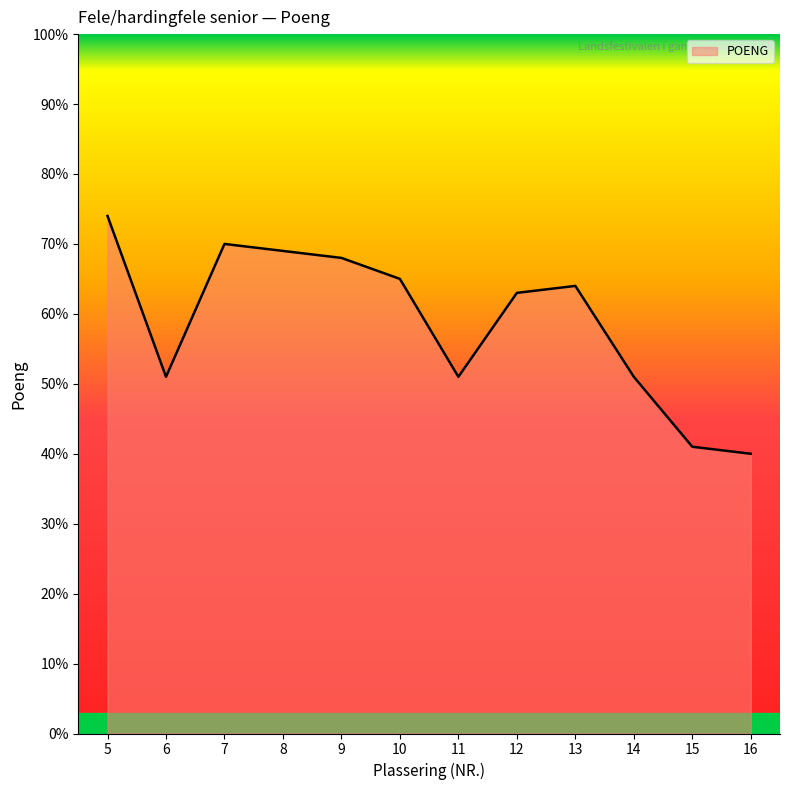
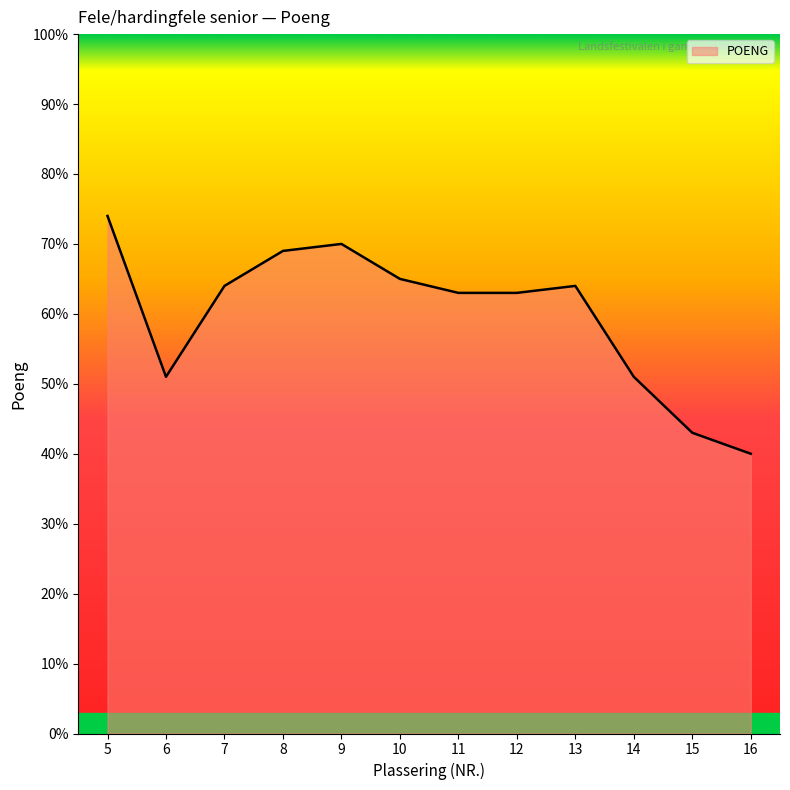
  {
    "5": "74%",
    "6": "51%",
-   "7": "70%",
+   "7": "64%",
    "8": "69%",
-   "9": "68%",
+   "9": "70%",
    "10": "65%",
-   "11": "51%",
+   "11": "63%",
    "12": "63%",
    "13": "64%",
    "14": "51%",
-   "15": "41%",
+   "15": "43%",
    "16": "40%"
  }
